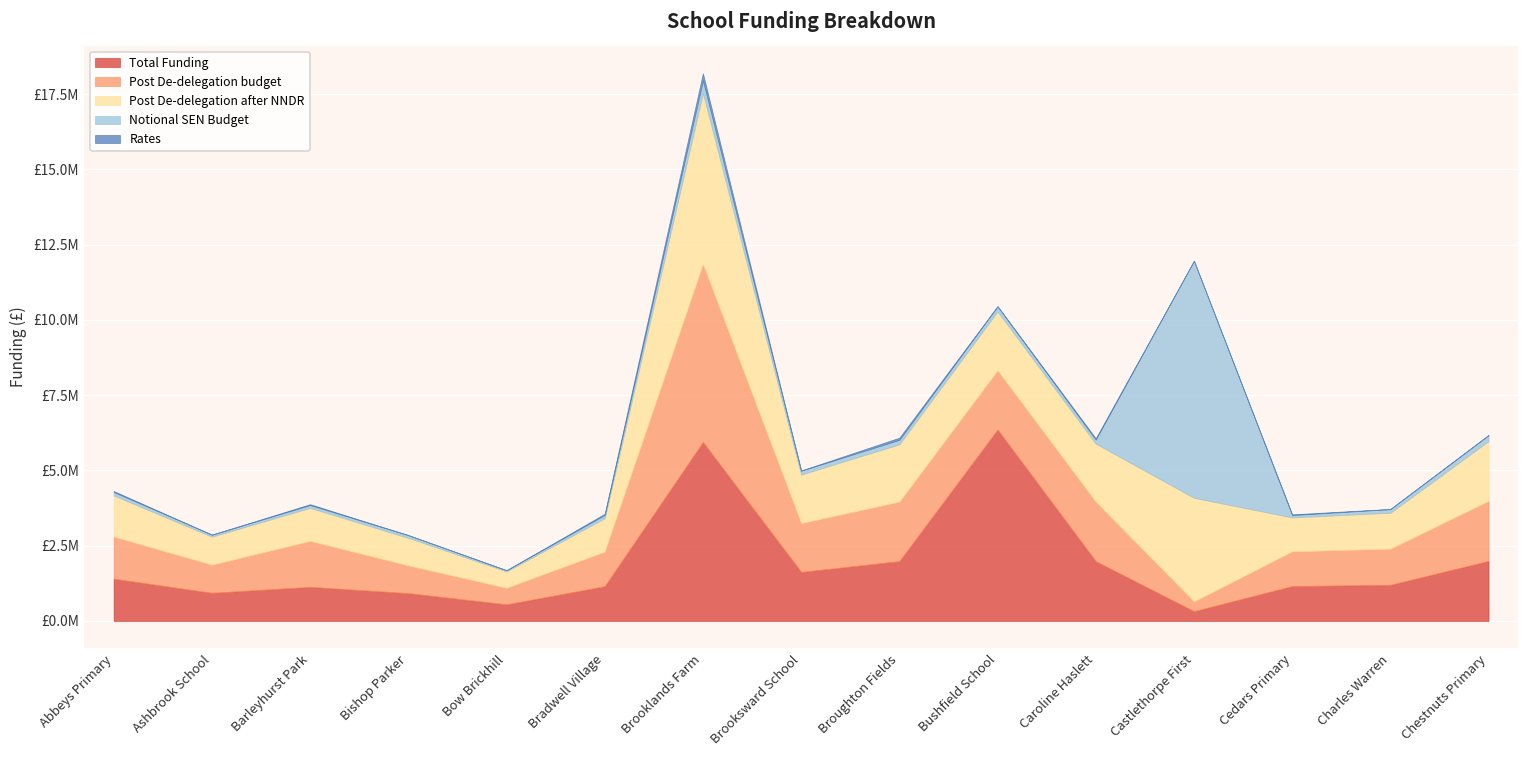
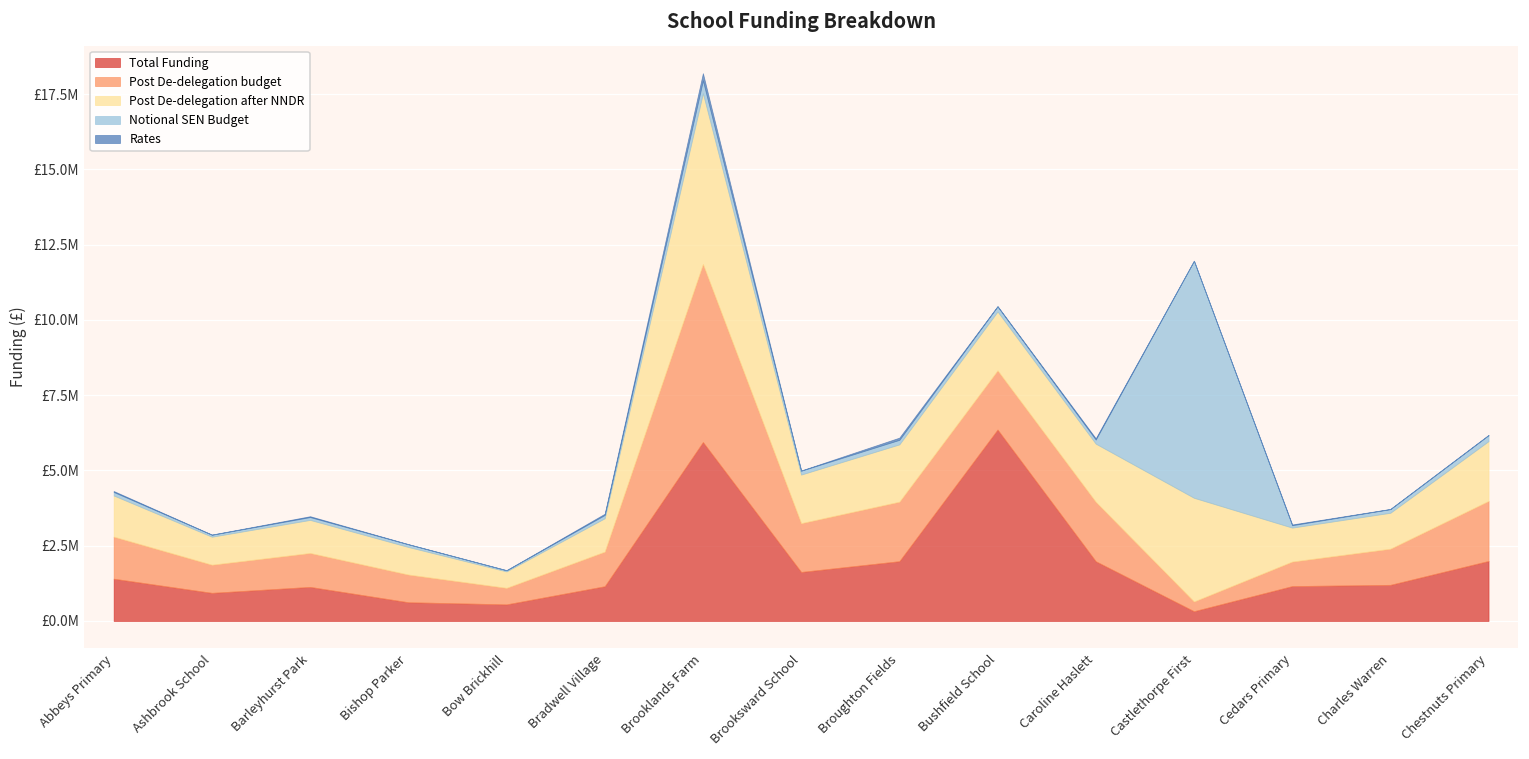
  {
    "Total Funding": {
      "Abbeys Primary": "£1400000",
      "Ashbrook School": "£900000",
      "Barleyhurst Park": "£1100000",
-     "Bishop Parker": "£900000",
+     "Bishop Parker": "£600000",
      "Bow Brickhill": "£600000",
      "Bradwell Village": "£1200000",
      "Brooklands Farm": "£5900000",
      "Brooksward School": "£1600000",
      "Broughton Fields": "£2000000",
      "Bushfield School": "£6400000",
      "Caroline Haslett": "£2000000",
      "Castlethorpe First": "£300000",
      "Cedars Primary": "£1200000",
      "Charles Warren": "£1200000",
      "Chestnuts Primary": "£2000000"
    },
    "Post De-delegation budget": {
      "Abbeys Primary": "£1400000",
      "Ashbrook School": "£900000",
-     "Barleyhurst Park": "£1500000",
+     "Barleyhurst Park": "£1100000",
      "Bishop Parker": "£900000",
      "Bow Brickhill": "£500000",
      "Bradwell Village": "£1100000",
      "Brooklands Farm": "£5900000",
      "Brooksward School": "£1600000",
      "Broughton Fields": "£2000000",
      "Bushfield School": "£2000000",
      "Caroline Haslett": "£2000000",
      "Castlethorpe First": "£300000",
-     "Cedars Primary": "£1200000",
+     "Cedars Primary": "£800000",
      "Charles Warren": "£1200000",
      "Chestnuts Primary": "£2000000"
    },
    "Post De-delegation after NNDR": {
      "Abbeys Primary": "£1400000",
      "Barleyhurst Park": "£1100000",
      "Bradwell Village": "£1100000",
      "Brooklands Farm": "£5700000",
      "Brooksward School": "£1600000",
      "Broughton Fields": "£1900000",
      "Bushfield School": "£2000000",
      "Caroline Haslett": "£1900000",
      "Castlethorpe First": "£3400000",
      "Charles Warren": "£1200000",
      "Chestnuts Primary": "£2000000"
    },
    "Notional SEN Budget": {
      "Brooklands Farm": "£400000"
    },
    "Rates": {
      "Brooklands Farm": "£200000"
    }
  }
